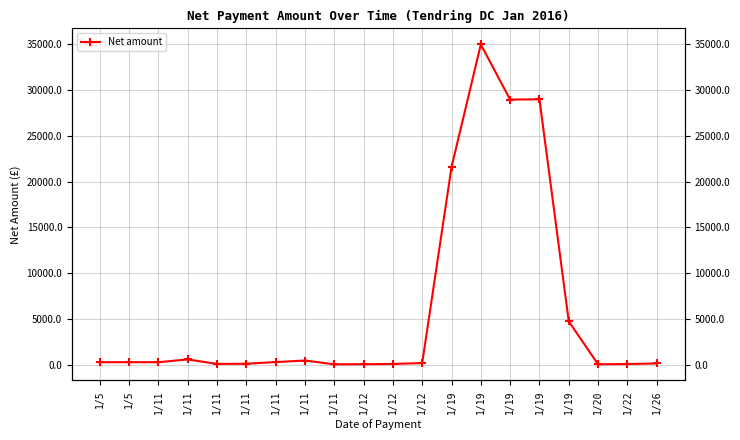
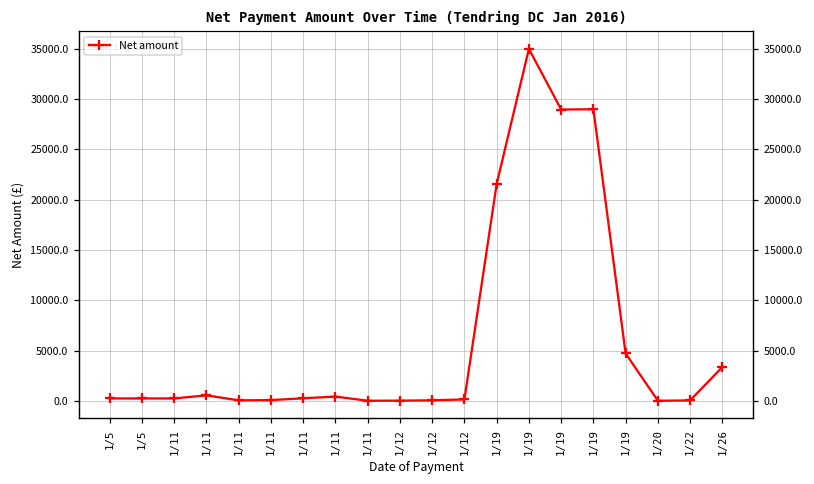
  {
    "1/20": 0,
    "1/22": 0,
-   "1/26": 0
+   "1/26": 3000
  }
